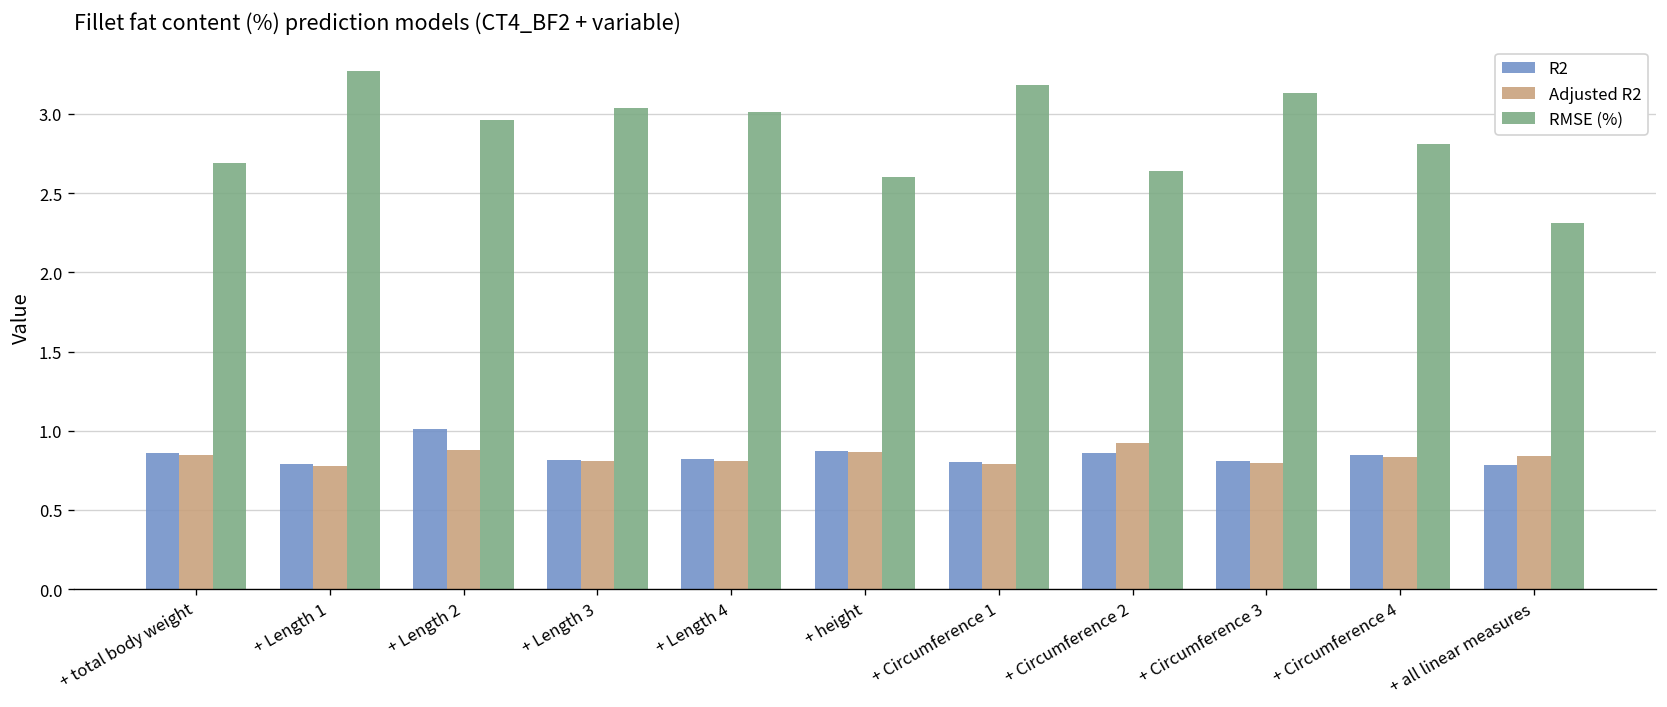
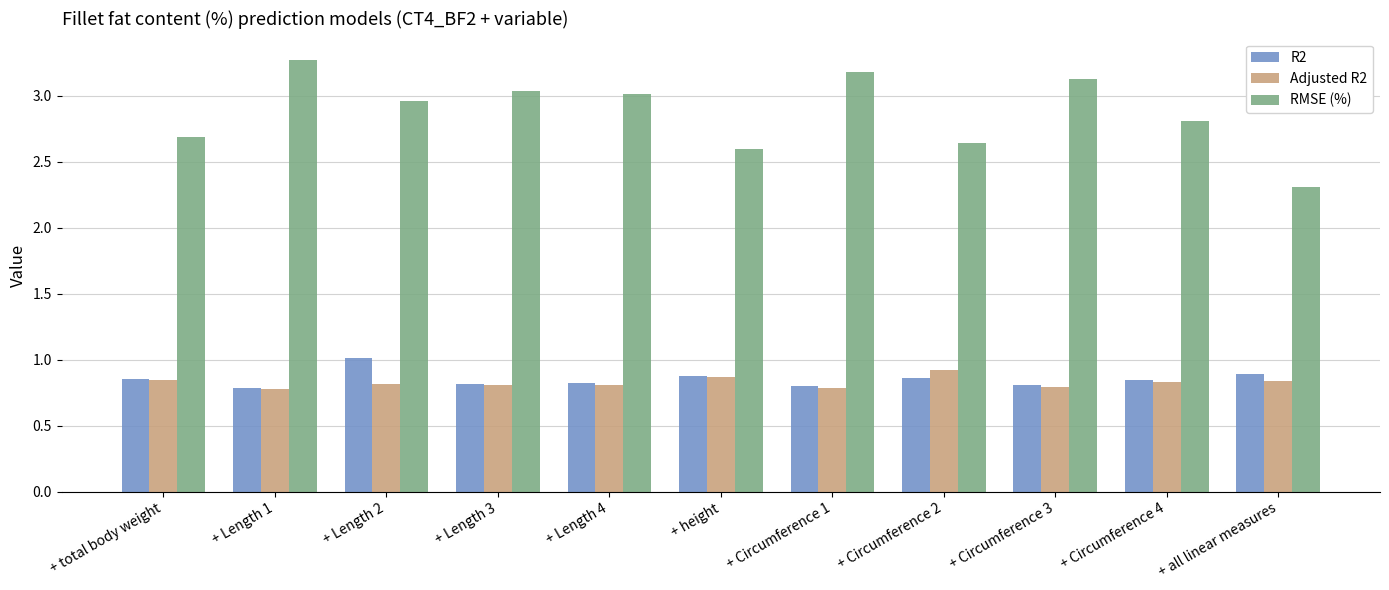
  {
    "R2": {
      "+ total body weight": 0.86,
      "+ Length 1": 0.79,
      "+ Length 2": 1.01,
      "+ Length 3": 0.82,
      "+ Length 4": 0.82,
      "+ height": 0.87,
      "+ Circumference 1": 0.80,
      "+ Circumference 2": 0.86,
      "+ Circumference 3": 0.81,
      "+ Circumference 4": 0.84,
-     "+ all linear measures": 0.78
+     "+ all linear measures": 0.89
    },
    "Adjusted R2": {
      "+ total body weight": 0.85,
      "+ Length 1": 0.78,
-     "+ Length 2": 0.88,
+     "+ Length 2": 0.82,
      "+ Length 3": 0.81,
      "+ Length 4": 0.81,
      "+ height": 0.87,
      "+ Circumference 1": 0.79,
      "+ Circumference 2": 0.92,
      "+ Circumference 3": 0.79,
      "+ Circumference 4": 0.83,
      "+ all linear measures": 0.84
    },
    "RMSE (%)": {
      "+ total body weight": 2.69,
      "+ Length 1": 3.27,
      "+ Length 2": 2.96,
      "+ Length 3": 3.04,
      "+ Length 4": 3.01,
      "+ height": 2.60,
      "+ Circumference 1": 3.18,
      "+ Circumference 2": 2.64,
      "+ Circumference 3": 3.13,
      "+ Circumference 4": 2.81,
      "+ all linear measures": 2.31
    }
  }
